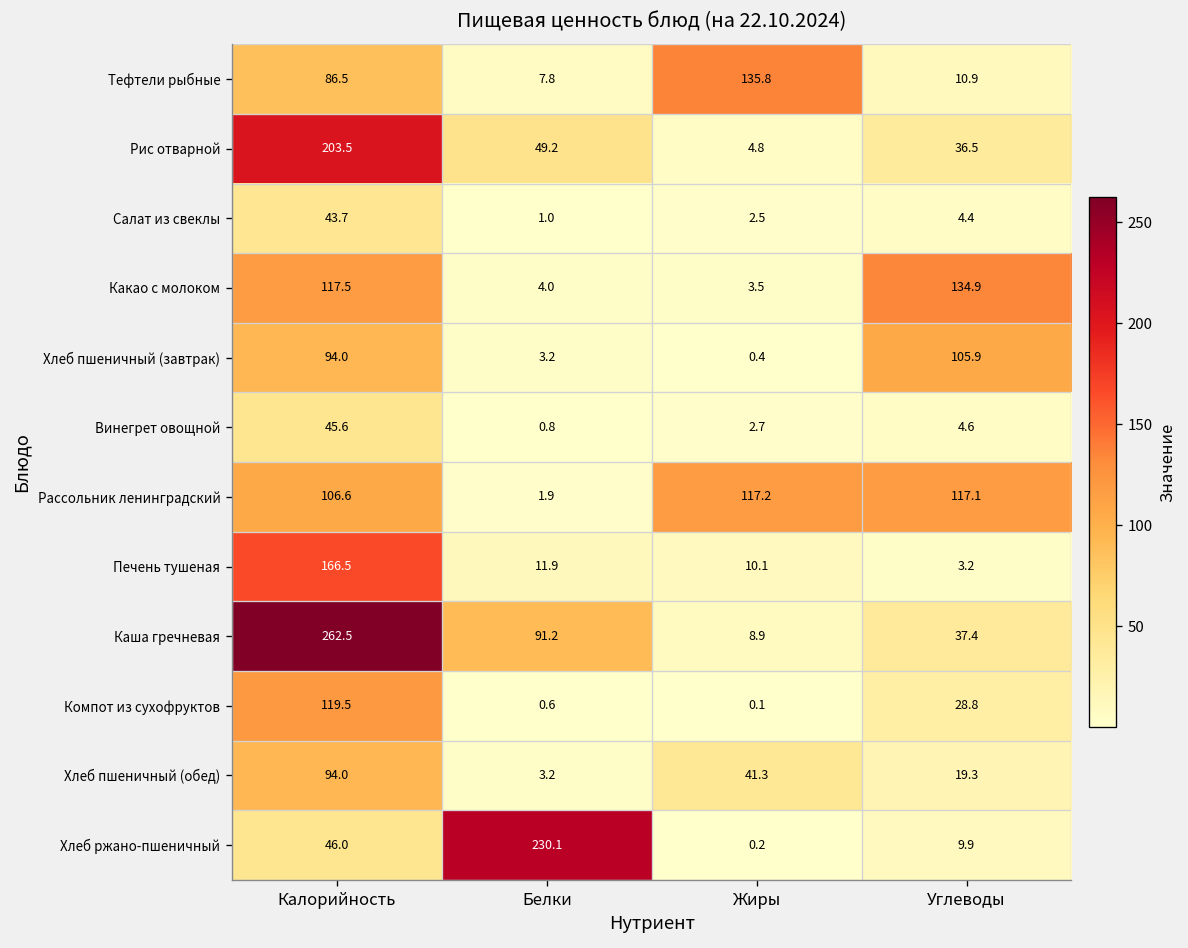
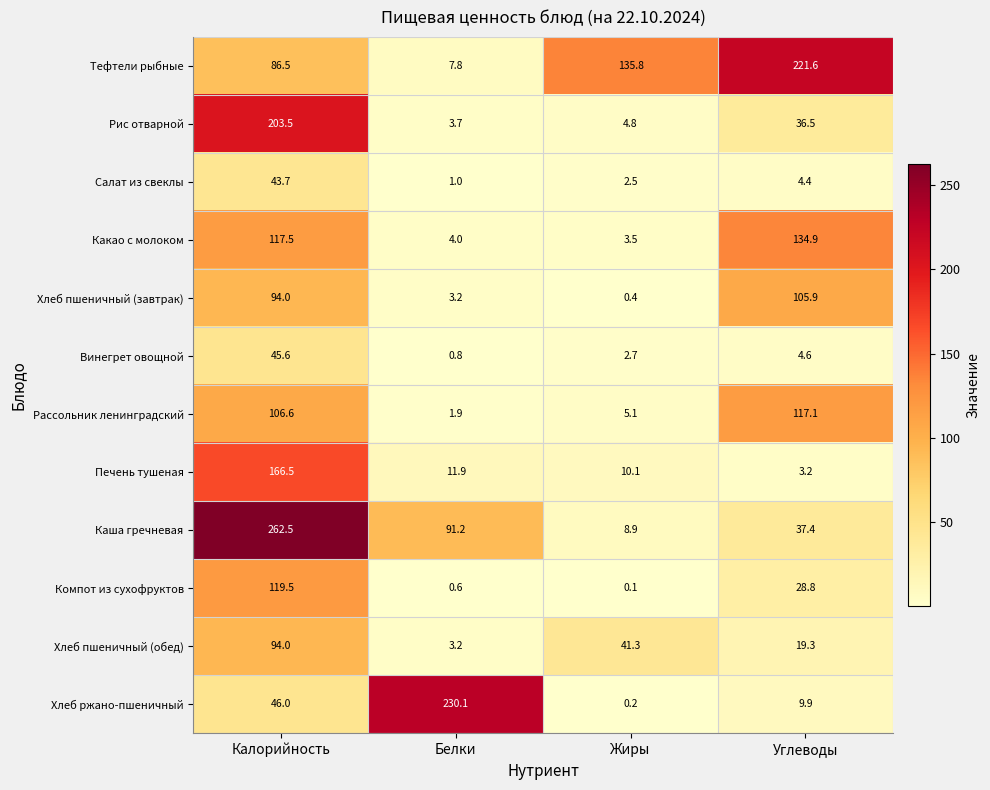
  {
    "Тефтели рыбные": {
      "Калорийность": 86.5,
      "Белки": 7.8,
      "Жиры": 135.8,
-     "Углеводы": 10.9
+     "Углеводы": 221.6
    },
    "Рис отварной": {
      "Калорийность": 203.5,
-     "Белки": 49.2,
+     "Белки": 3.7,
      "Жиры": 4.8,
      "Углеводы": 36.5
    },
    "Салат из свеклы": {
      "Калорийность": 43.7,
      "Белки": 1.0,
      "Жиры": 2.5,
      "Углеводы": 4.4
    },
    "Какао с молоком": {
      "Калорийность": 117.5,
      "Белки": 4.0,
      "Жиры": 3.5,
      "Углеводы": 134.9
    },
    "Хлеб пшеничный (завтрак)": {
      "Калорийность": 94.0,
      "Белки": 3.2,
      "Жиры": 0.4,
      "Углеводы": 105.9
    },
    "Винегрет овощной": {
      "Калорийность": 45.6,
      "Белки": 0.8,
      "Жиры": 2.7,
      "Углеводы": 4.6
    },
    "Рассольник ленинградский": {
      "Калорийность": 106.6,
      "Белки": 1.9,
-     "Жиры": 117.2,
+     "Жиры": 5.1,
      "Углеводы": 117.1
    },
    "Печень тушеная": {
      "Калорийность": 166.5,
      "Белки": 11.9,
      "Жиры": 10.1,
      "Углеводы": 3.2
    },
    "Каша гречневая": {
      "Калорийность": 262.5,
      "Белки": 91.2,
      "Жиры": 8.9,
      "Углеводы": 37.4
    },
    "Компот из сухофруктов": {
      "Калорийность": 119.5,
      "Белки": 0.6,
      "Жиры": 0.1,
      "Углеводы": 28.8
    },
    "Хлеб пшеничный (обед)": {
      "Калорийность": 94.0,
      "Белки": 3.2,
      "Жиры": 41.3,
      "Углеводы": 19.3
    },
    "Хлеб ржано-пшеничный": {
      "Калорийность": 46.0,
      "Белки": 230.1,
      "Жиры": 0.2,
      "Углеводы": 9.9
    }
  }
